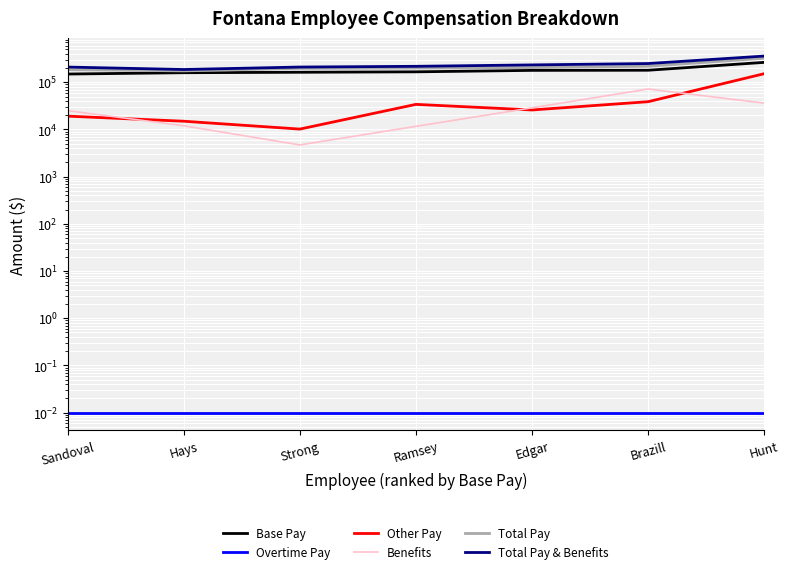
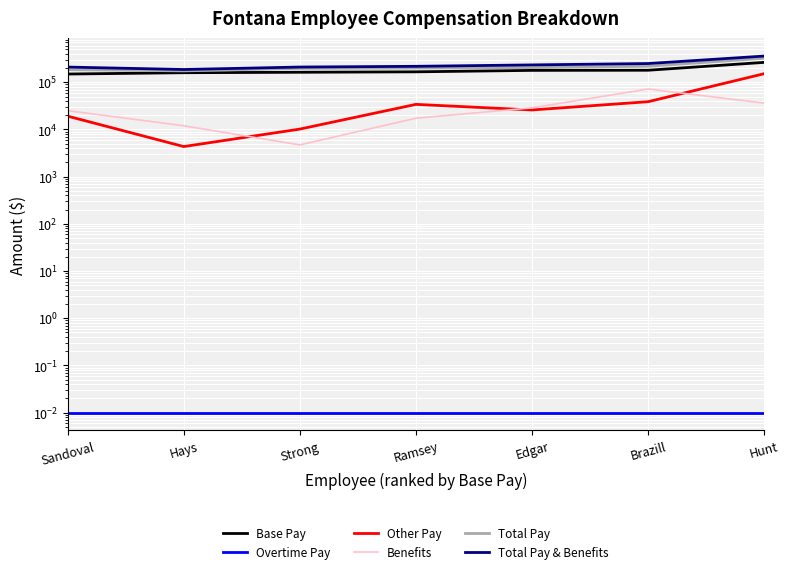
  {
    "Base Pay": {
      "Sandoval": 150000,
      "Strong": 160000,
      "Ramsey": 170000,
      "Edgar": 180000,
      "Brazill": 180000,
      "Hunt": 300000
    },
    "Overtime Pay": {
      "Sandoval": 0.010,
      "Hays": 0.010,
      "Strong": 0.010,
      "Ramsey": 0.010,
      "Edgar": 0.010,
      "Brazill": 0.010,
      "Hunt": 0.010
    },
    "Other Pay": {
      "Sandoval": 19000,
-     "Hays": 15000,
+     "Hays": 4000,
      "Strong": 10000,
      "Ramsey": 30000,
      "Brazill": 40000,
      "Hunt": 150000
    },
    "Benefits": {
      "Sandoval": 30000,
      "Hays": 12000,
      "Strong": 5000,
-     "Ramsey": 12000,
+     "Ramsey": 17000,
      "Brazill": 70000,
      "Hunt": 40000
    },
    "Total Pay": {
      "Sandoval": 190000,
      "Edgar": 200000,
      "Brazill": 200000
    },
    "Total Pay & Benefits": {
      "Sandoval": 200000,
      "Edgar": 200000,
      "Brazill": 200000
    }
  }
